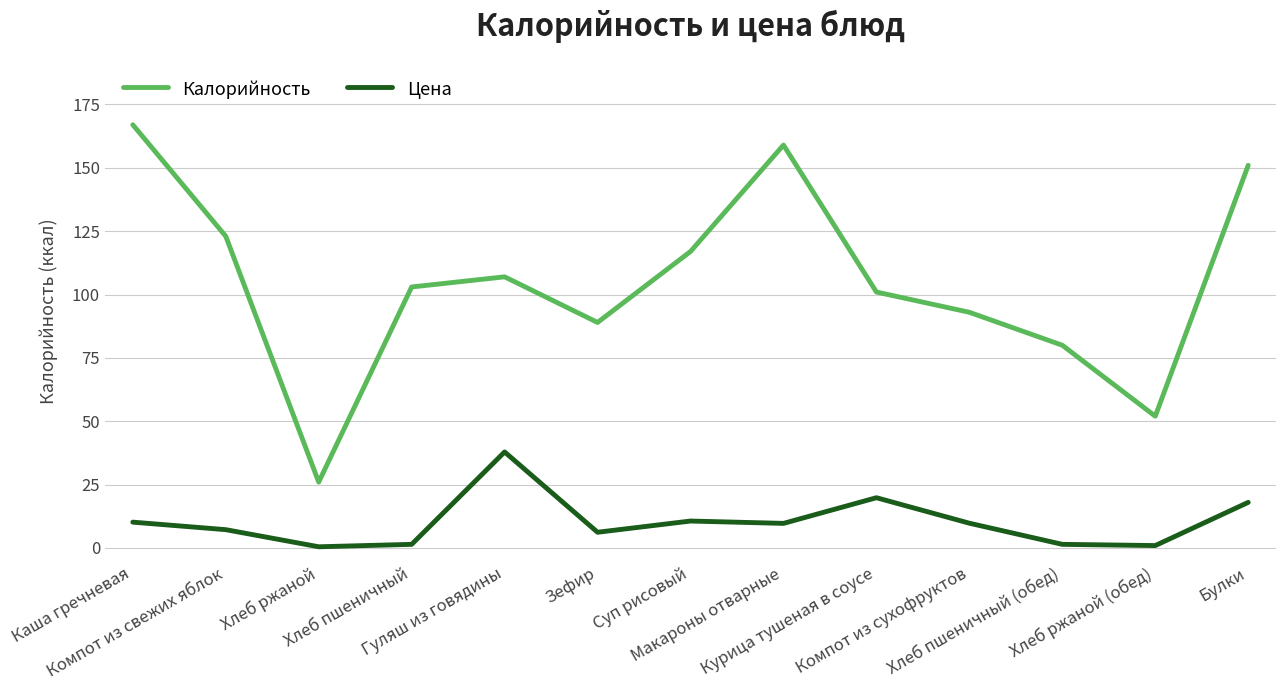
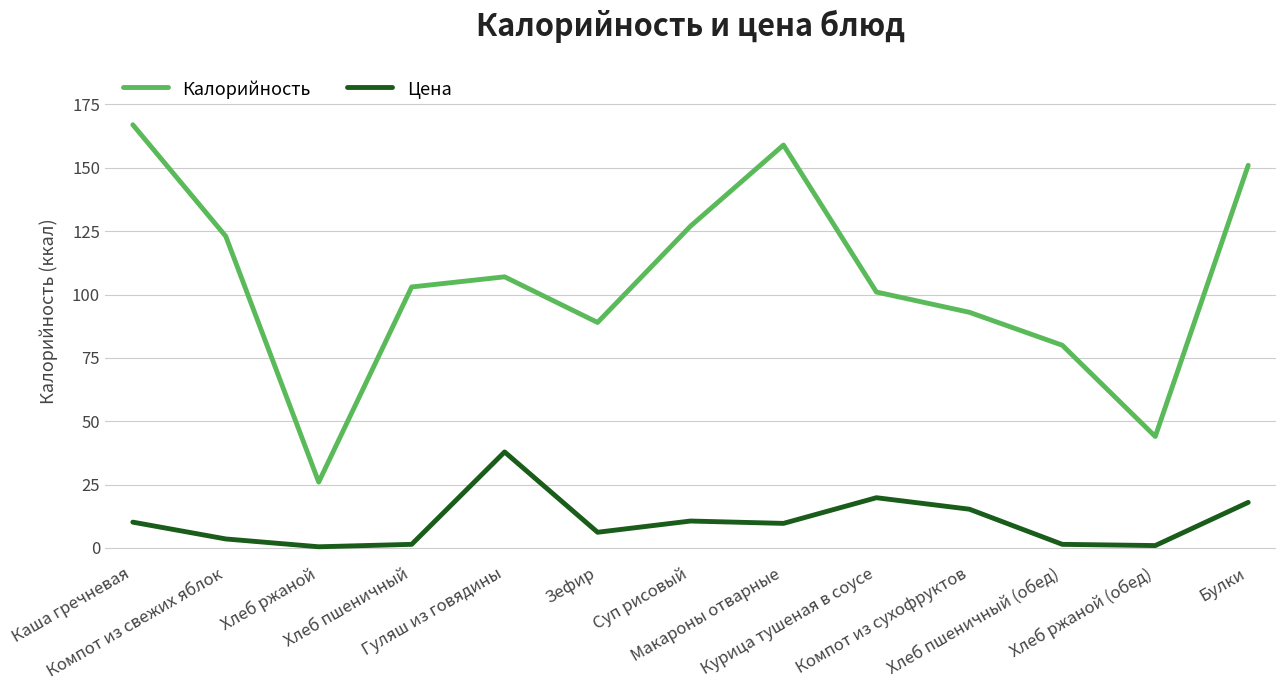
  {
    "Калорийность": {
      "Каша гречневая": 167,
      "Компот из свежих яблок": 123,
      "Хлеб ржаной": 26,
      "Хлеб пшеничный": 103,
      "Гуляш из говядины": 107,
      "Зефир": 89,
-     "Суп рисовый": 117,
+     "Суп рисовый": 127,
      "Макароны отварные": 159,
      "Курица тушеная в соусе": 101,
      "Компот из сухофруктов": 93,
      "Хлеб пшеничный (обед)": 80,
-     "Хлеб ржаной (обед)": 52,
+     "Хлеб ржаной (обед)": 44,
      "Булки": 151
    },
    "Цена": {
      "Каша гречневая": 10,
-     "Компот из свежих яблок": 7,
+     "Компот из свежих яблок": 4,
      "Хлеб ржаной": 0,
      "Хлеб пшеничный": 1,
      "Гуляш из говядины": 38,
      "Зефир": 6,
      "Суп рисовый": 11,
      "Макароны отварные": 10,
      "Курица тушеная в соусе": 20,
-     "Компот из сухофруктов": 10,
+     "Компот из сухофруктов": 15,
      "Хлеб пшеничный (обед)": 1,
      "Хлеб ржаной (обед)": 1,
      "Булки": 18
    }
  }
